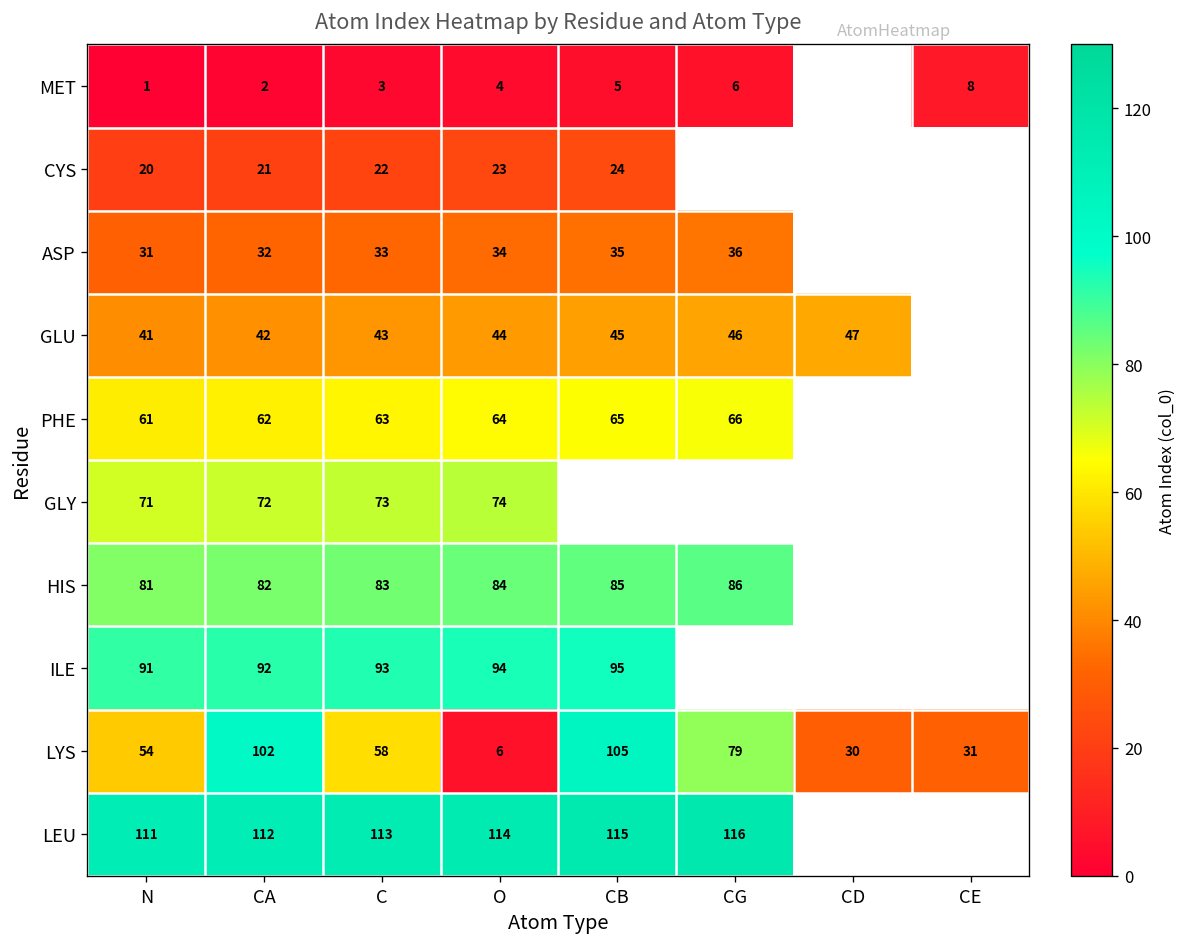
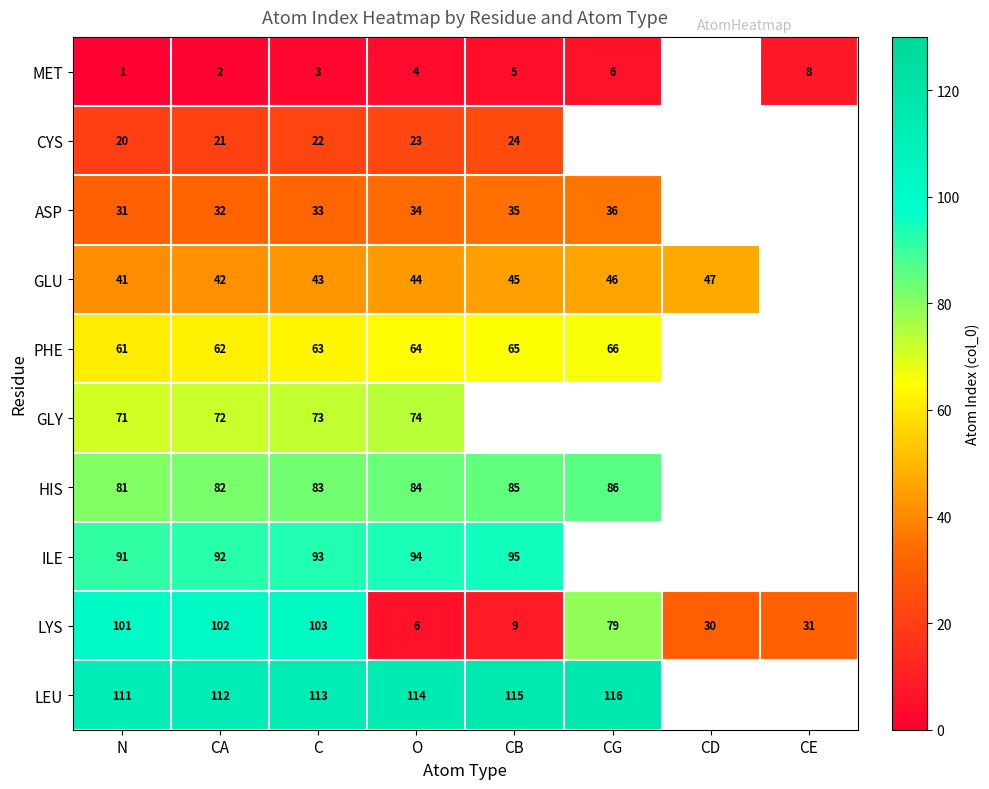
  {
    "MET": {
      "N": 1,
      "CA": 2,
      "C": 3,
      "O": 4,
      "CB": 5,
      "CG": 6,
      "CE": 8
    },
    "CYS": {
      "N": 20,
      "CA": 21,
      "C": 22,
      "O": 23,
      "CB": 24
    },
    "ASP": {
      "N": 31,
      "CA": 32,
      "C": 33,
      "O": 34,
      "CB": 35,
      "CG": 36
    },
    "GLU": {
      "N": 41,
      "CA": 42,
      "C": 43,
      "O": 44,
      "CB": 45,
      "CG": 46,
      "CD": 47
    },
    "PHE": {
      "N": 61,
      "CA": 62,
      "C": 63,
      "O": 64,
      "CB": 65,
      "CG": 66
    },
    "GLY": {
      "N": 71,
      "CA": 72,
      "C": 73,
      "O": 74
    },
    "HIS": {
      "N": 81,
      "CA": 82,
      "C": 83,
      "O": 84,
      "CB": 85,
      "CG": 86
    },
    "ILE": {
      "N": 91,
      "CA": 92,
      "C": 93,
      "O": 94,
      "CB": 95
    },
    "LYS": {
-     "N": 54,
+     "N": 101,
      "CA": 102,
-     "C": 58,
+     "C": 103,
      "O": 6,
-     "CB": 105,
+     "CB": 9,
      "CG": 79,
      "CD": 30,
      "CE": 31
    },
    "LEU": {
      "N": 111,
      "CA": 112,
      "C": 113,
      "O": 114,
      "CB": 115,
      "CG": 116
    }
  }
